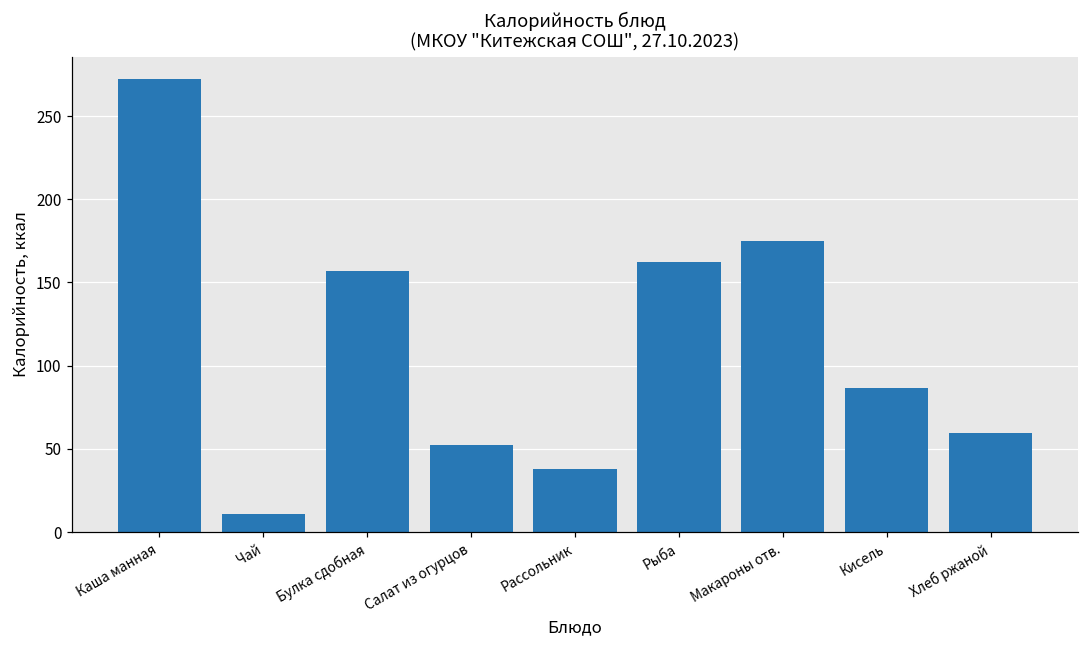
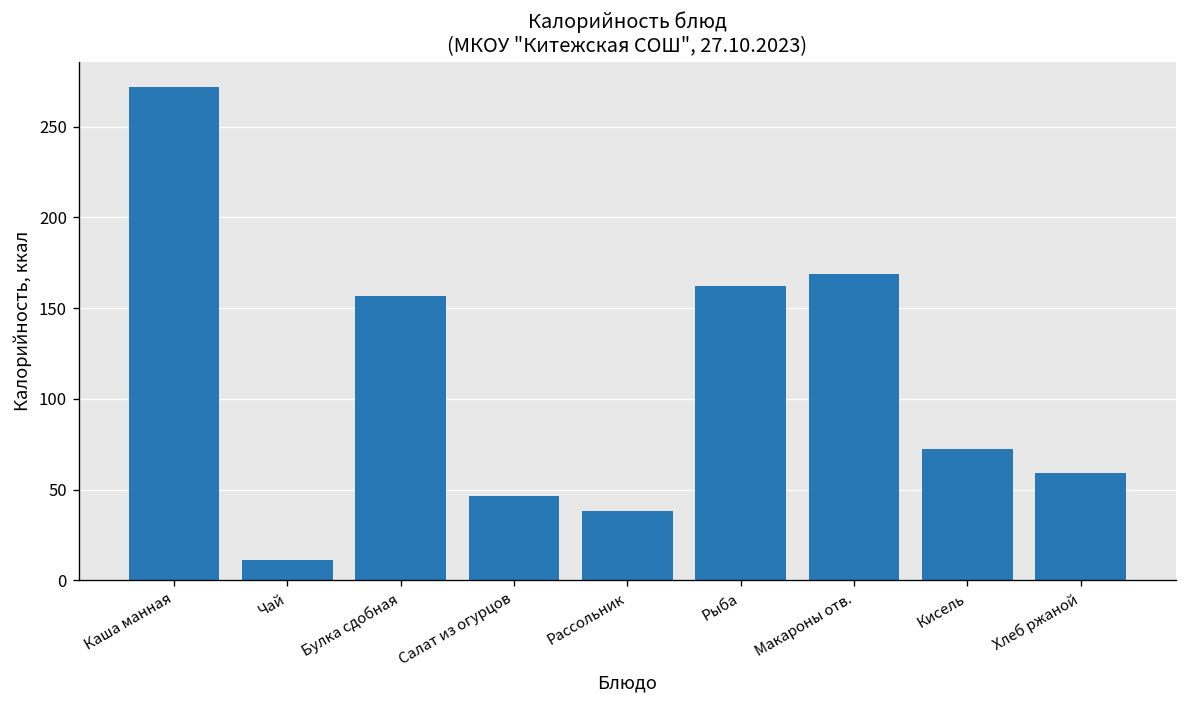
  {
    "Каша манная": 272,
    "Чай": 11,
    "Булка сдобная": 157,
-   "Салат из огурцов": 52,
+   "Салат из огурцов": 47,
    "Рассольник": 38,
    "Рыба": 162,
-   "Макароны отв.": 175,
-   "Кисель": 87,
+   "Макароны отв.": 169,
+   "Кисель": 72,
    "Хлеб ржаной": 59
  }
